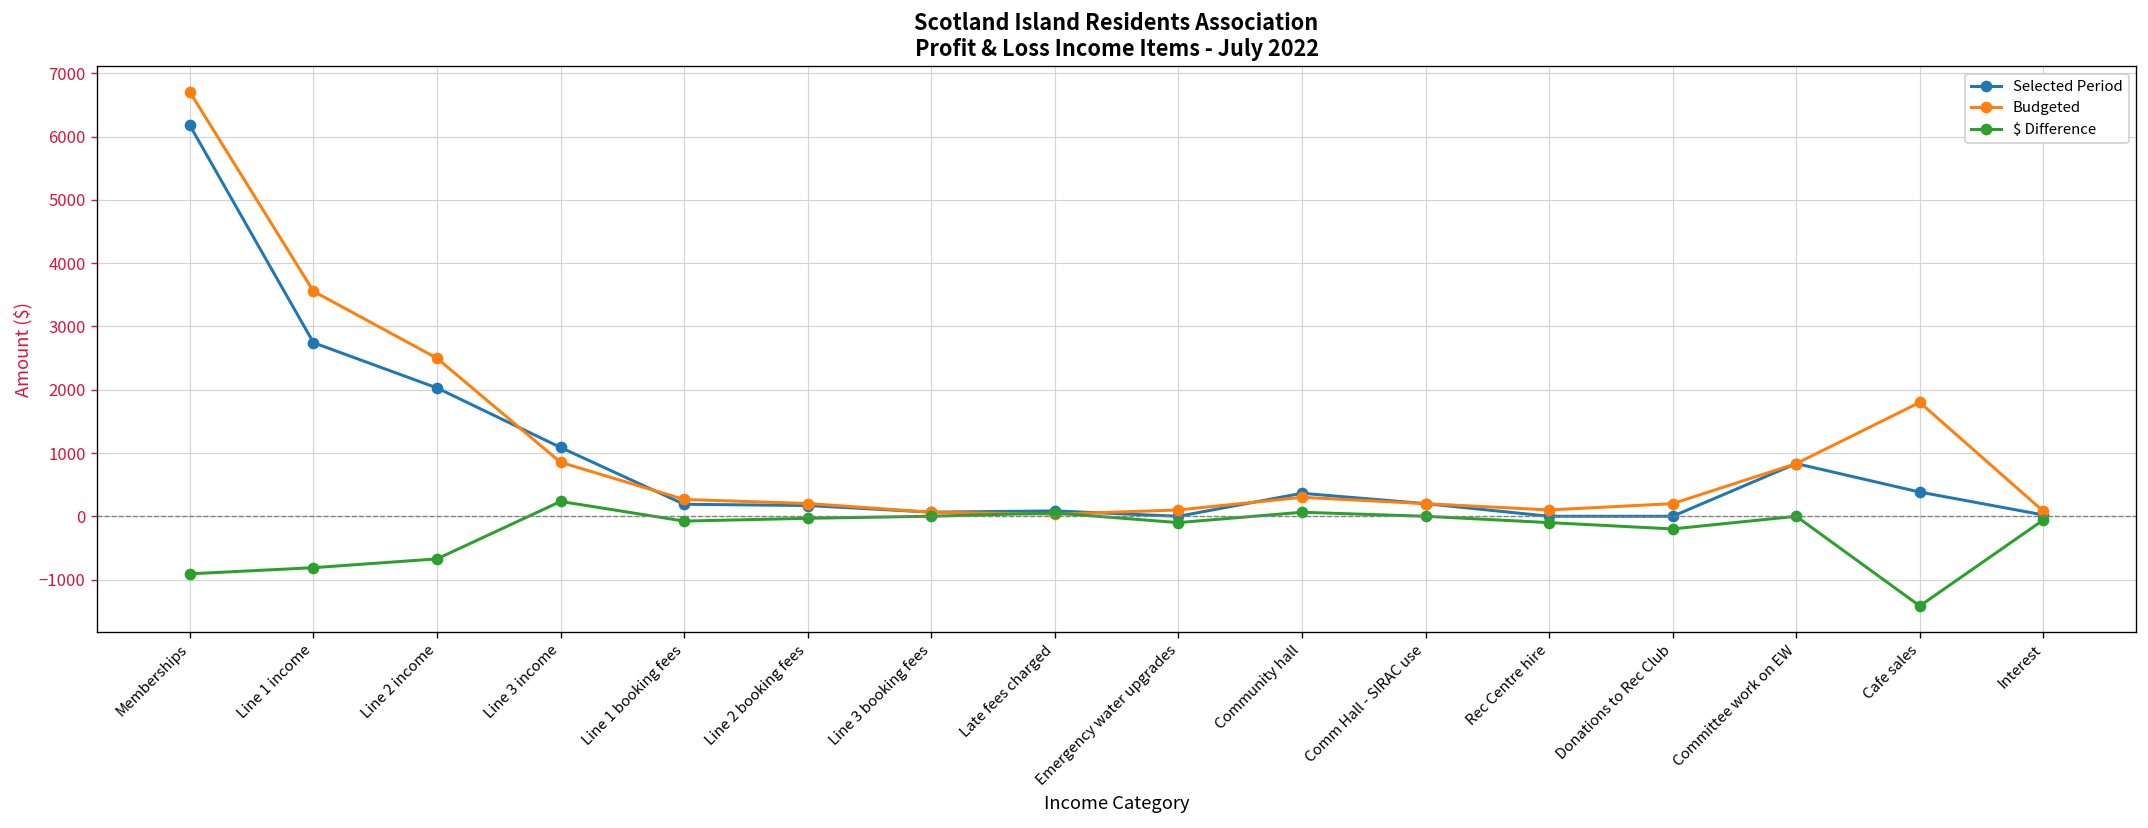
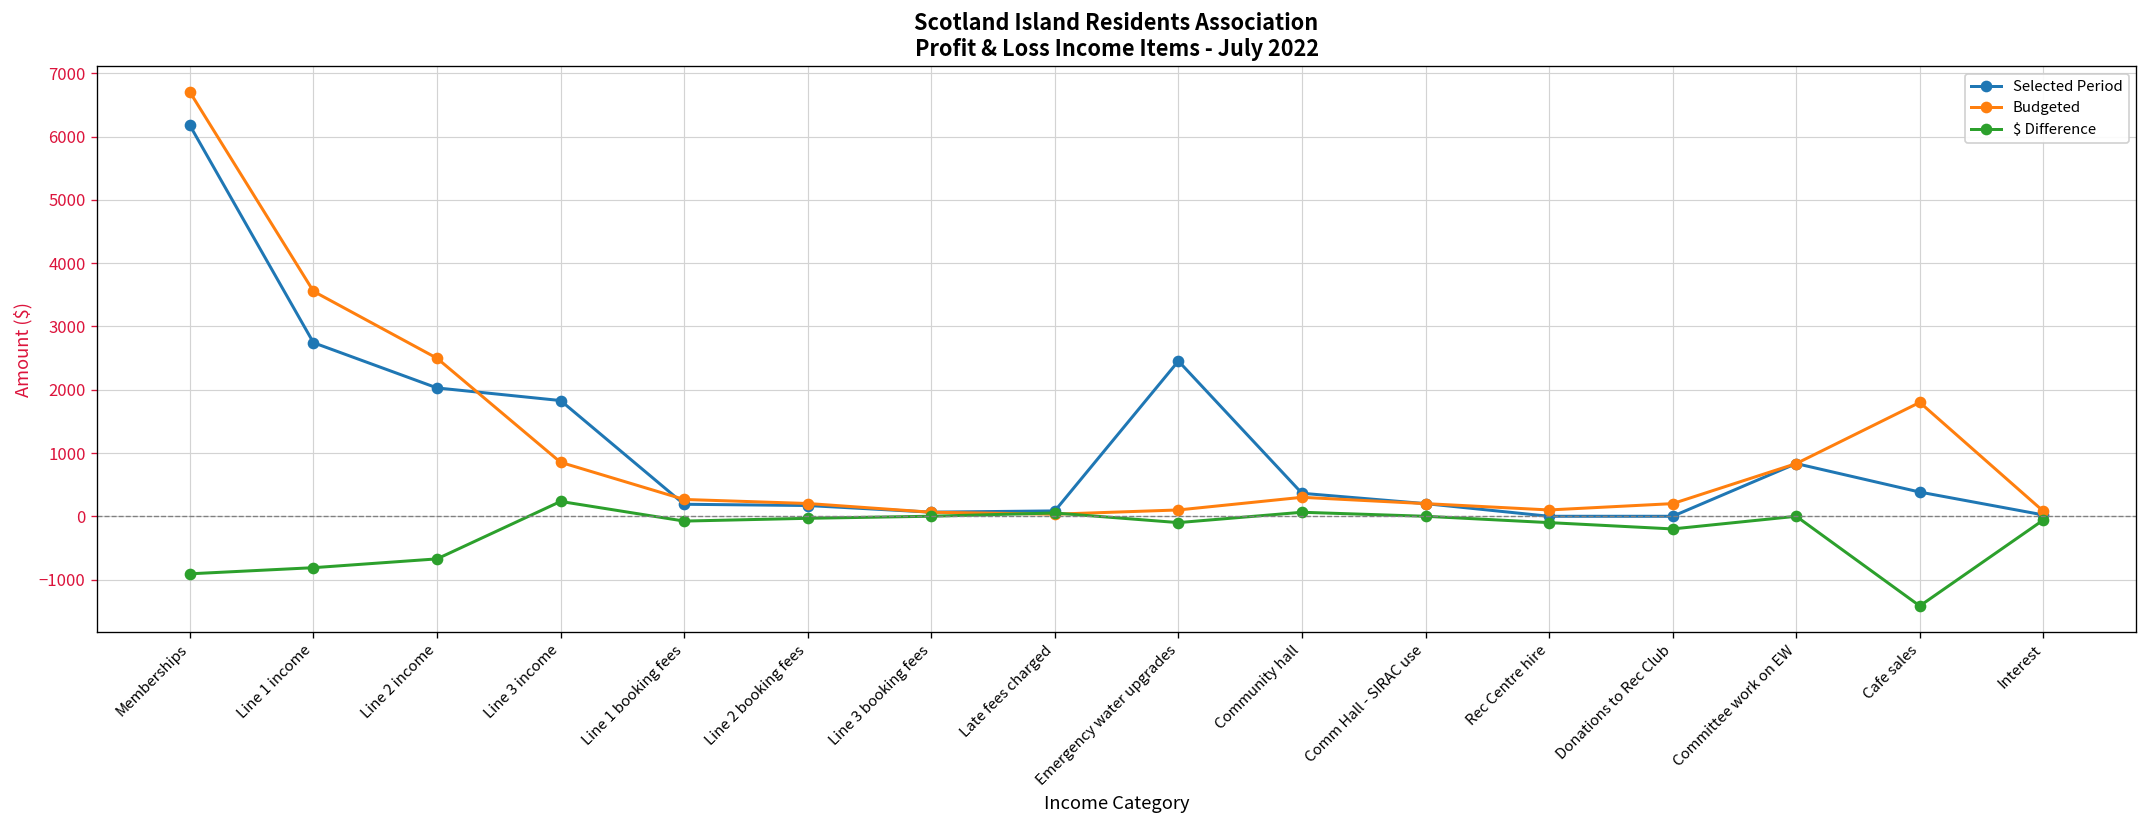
  {
    "Selected Period": {
      "Memberships": 6200,
      "Line 1 income": 2700,
      "Line 2 income": 2000,
-     "Line 3 income": 1100,
+     "Line 3 income": 1800,
      "Line 1 booking fees": 200,
-     "Emergency water upgrades": 0,
+     "Emergency water upgrades": 2500,
      "Community hall": 400,
      "Rec Centre hire": 0,
      "Donations to Rec Club": 0,
      "Cafe sales": 400,
      "Interest": 0
    },
    "Budgeted": {
      "Memberships": 6700,
      "Line 1 income": 3600,
      "Line 2 income": 2500,
      "Line 3 income": 900,
      "Line 1 booking fees": 300,
      "Emergency water upgrades": 100,
      "Community hall": 300,
      "Rec Centre hire": 100,
      "Donations to Rec Club": 200,
      "Cafe sales": 1800,
      "Interest": 100
    },
    "$ Difference": {
      "Memberships": -900,
      "Line 1 income": -800,
      "Line 2 income": -700,
      "Line 3 income": 200,
      "Line 1 booking fees": -100,
      "Line 2 booking fees": 0,
      "Line 3 booking fees": 0,
      "Emergency water upgrades": -100,
      "Community hall": 100,
      "Comm Hall - SIRAC use": 0,
      "Rec Centre hire": -100,
      "Donations to Rec Club": -200,
      "Committee work on EW": 0,
      "Cafe sales": -1400,
      "Interest": -100
    }
  }
